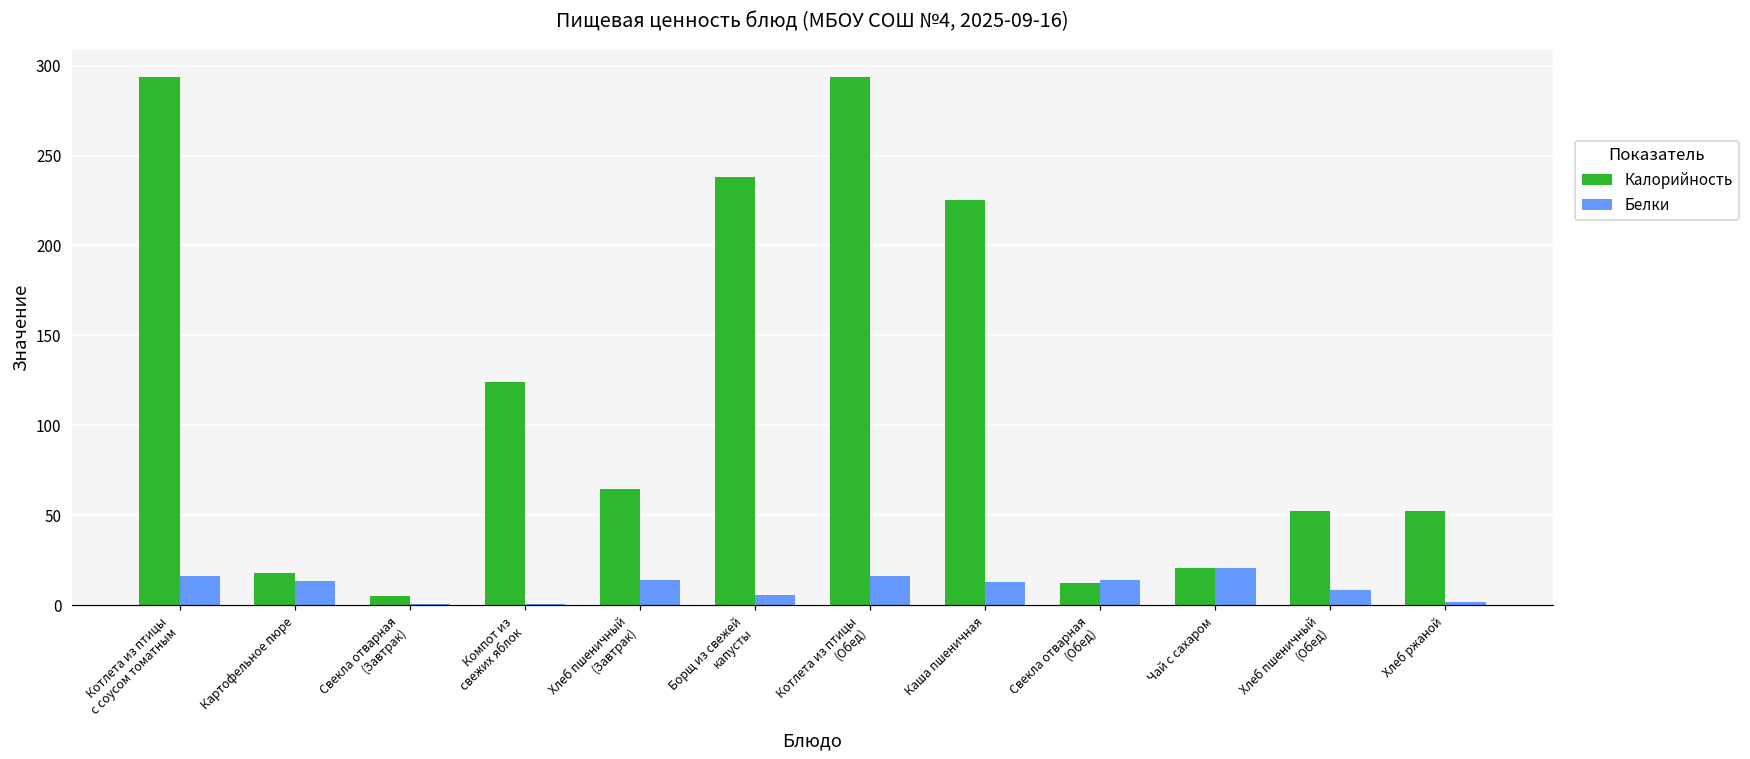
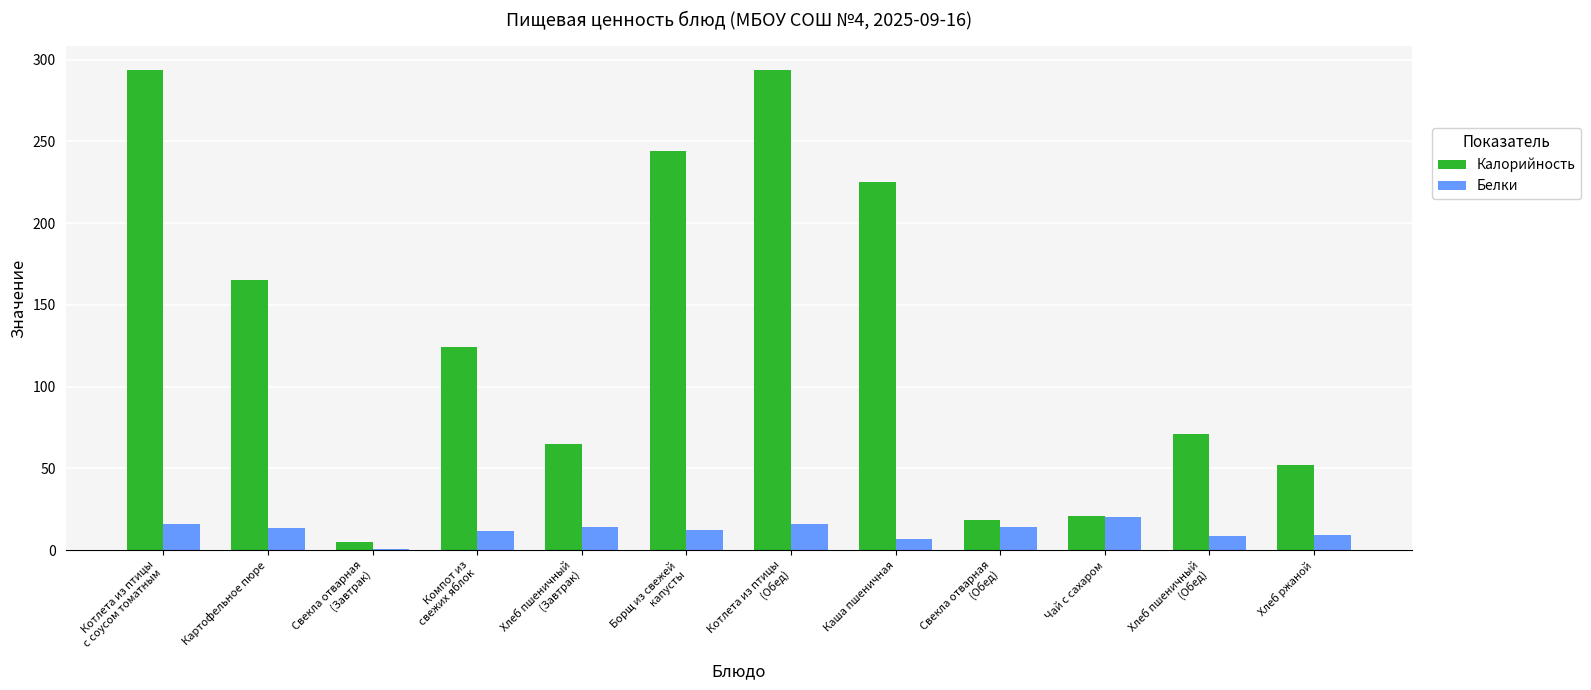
  {
    "Калорийность": {
      "Котлета из птицы с соусом томатным": 294,
-     "Картофельное пюре": 18,
+     "Картофельное пюре": 165,
      "Свекла отварная (Завтрак)": 5,
      "Компот из свежих яблок": 124,
      "Хлеб пшеничный (Завтрак)": 65,
-     "Борщ из свежей капусты": 238,
+     "Борщ из свежей капусты": 244,
      "Котлета из птицы (Обед)": 294,
      "Каша пшеничная": 225,
-     "Свекла отварная (Обед)": 13,
+     "Свекла отварная (Обед)": 19,
      "Чай с сахаром": 21,
-     "Хлеб пшеничный (Обед)": 53,
+     "Хлеб пшеничный (Обед)": 71,
      "Хлеб ржаной": 52
    },
    "Белки": {
      "Котлета из птицы с соусом томатным": 16,
      "Картофельное пюре": 13,
-     "Компот из свежих яблок": 0,
+     "Компот из свежих яблок": 12,
      "Хлеб пшеничный (Завтрак)": 14,
-     "Борщ из свежей капусты": 6,
+     "Борщ из свежей капусты": 12,
      "Котлета из птицы (Обед)": 16,
-     "Каша пшеничная": 13,
+     "Каша пшеничная": 7,
      "Свекла отварная (Обед)": 14,
      "Чай с сахаром": 21,
      "Хлеб пшеничный (Обед)": 9,
-     "Хлеб ржаной": 2
+     "Хлеб ржаной": 9
    }
  }
